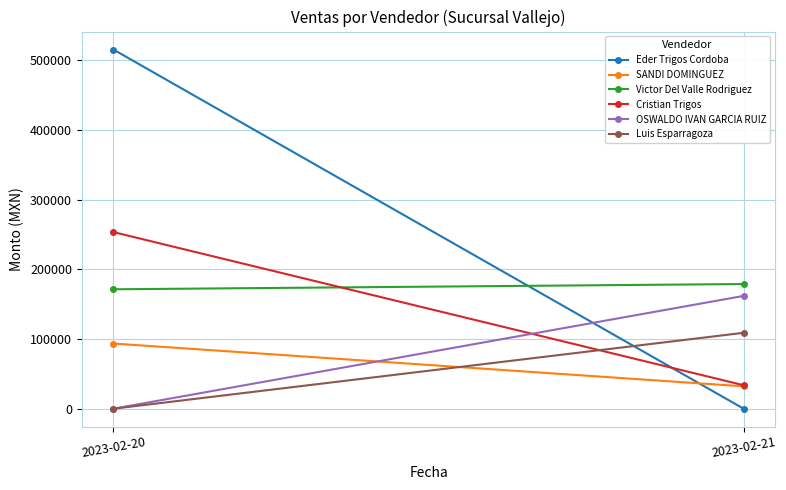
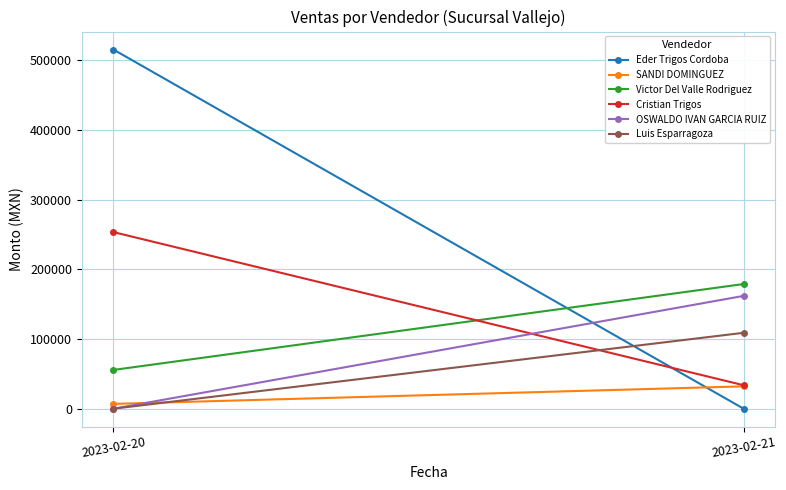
  {
    "Eder Trigos Cordoba": {
      "2023-02-20": 520000,
      "2023-02-21": 0
    },
    "SANDI DOMINGUEZ": {
-     "2023-02-20": 90000
+     "2023-02-20": 10000
    },
    "Victor Del Valle Rodriguez": {
-     "2023-02-20": 170000,
+     "2023-02-20": 60000,
      "2023-02-21": 180000
    },
    "Cristian Trigos": {
      "2023-02-20": 250000
    },
    "OSWALDO IVAN GARCIA RUIZ": {
      "2023-02-21": 160000
    },
    "Luis Esparragoza": {
      "2023-02-21": 110000
    }
  }
